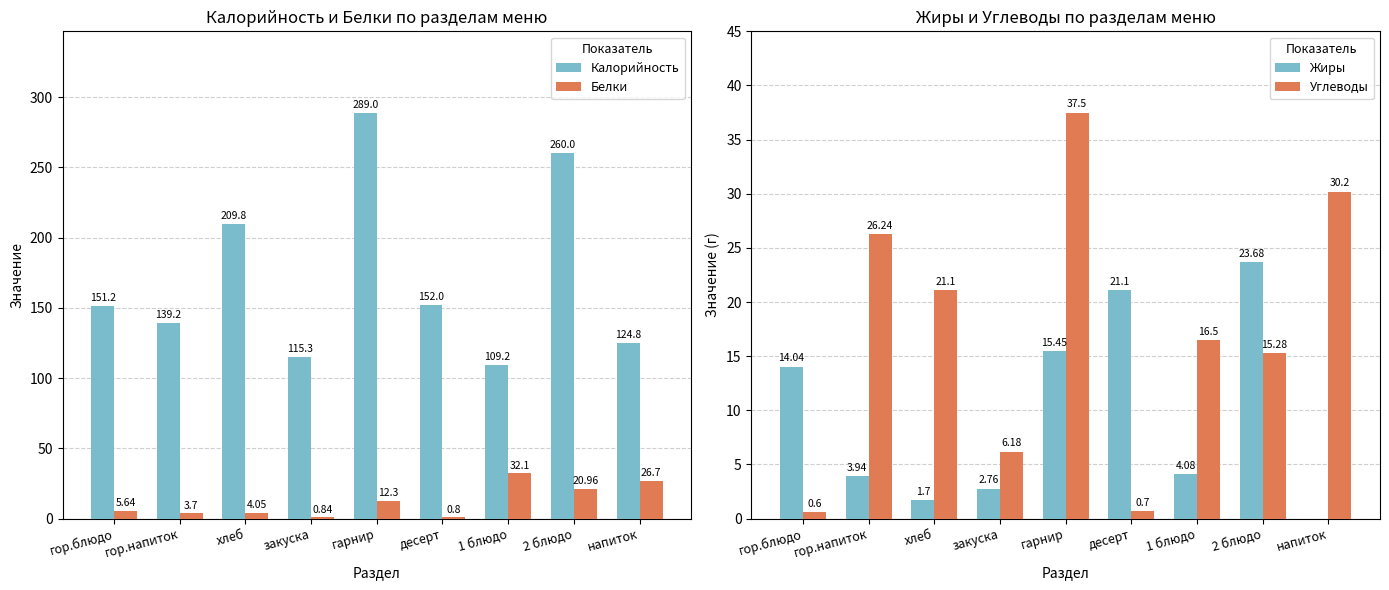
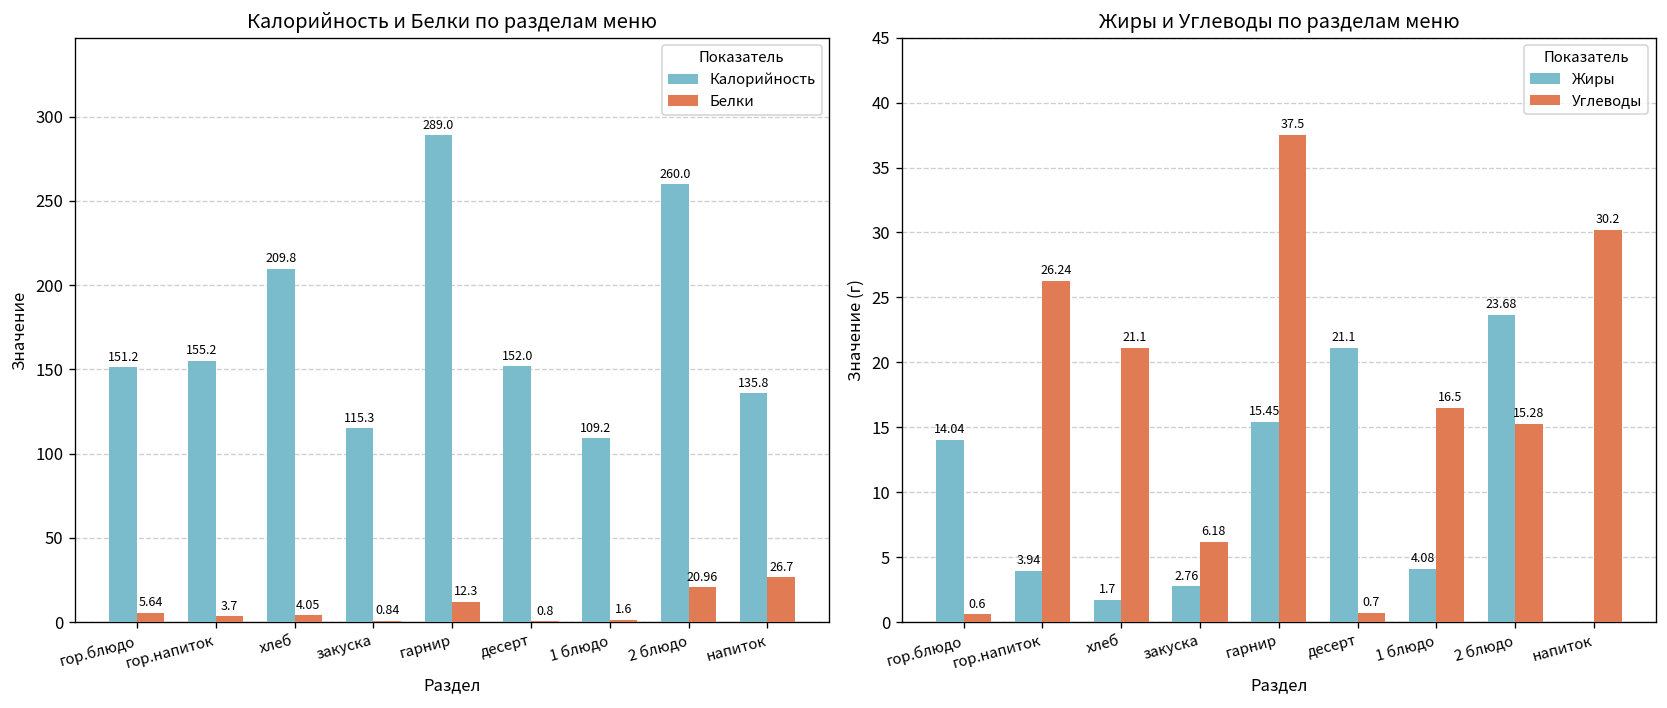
  {
    "Калорийность и Белки по разделам меню": {
      "Калорийность": {
        "гор.блюдо": 151.2,
-       "гор.напиток": 139.2,
+       "гор.напиток": 155.2,
        "хлеб": 209.8,
        "закуска": 115.3,
        "гарнир": 289.0,
        "десерт": 152.0,
        "1 блюдо": 109.2,
        "2 блюдо": 260.0,
-       "напиток": 124.8
+       "напиток": 135.8
      },
      "Белки": {
        "гор.блюдо": 5.64,
        "гор.напиток": 3.7,
        "хлеб": 4.05,
        "закуска": 0.84,
        "гарнир": 12.3,
        "десерт": 0.8,
-       "1 блюдо": 32.1,
+       "1 блюдо": 1.6,
        "2 блюдо": 20.96,
        "напиток": 26.7
      }
    },
    "Жиры и Углеводы по разделам меню": {
      "Жиры": {
        "гор.блюдо": 14.04,
        "гор.напиток": 3.94,
        "хлеб": 1.7,
        "закуска": 2.76,
        "гарнир": 15.45,
        "десерт": 21.1,
        "1 блюдо": 4.08,
        "2 блюдо": 23.68
      },
      "Углеводы": {
        "гор.блюдо": 0.6,
        "гор.напиток": 26.24,
        "хлеб": 21.1,
        "закуска": 6.18,
        "гарнир": 37.5,
        "десерт": 0.7,
        "1 блюдо": 16.5,
        "2 блюдо": 15.28,
        "напиток": 30.2
      }
    }
  }
